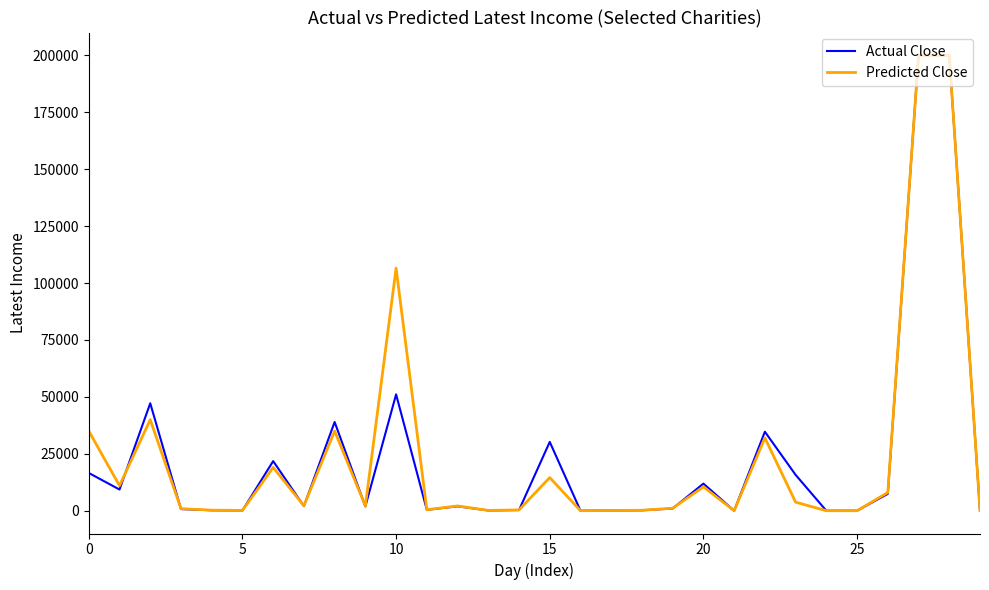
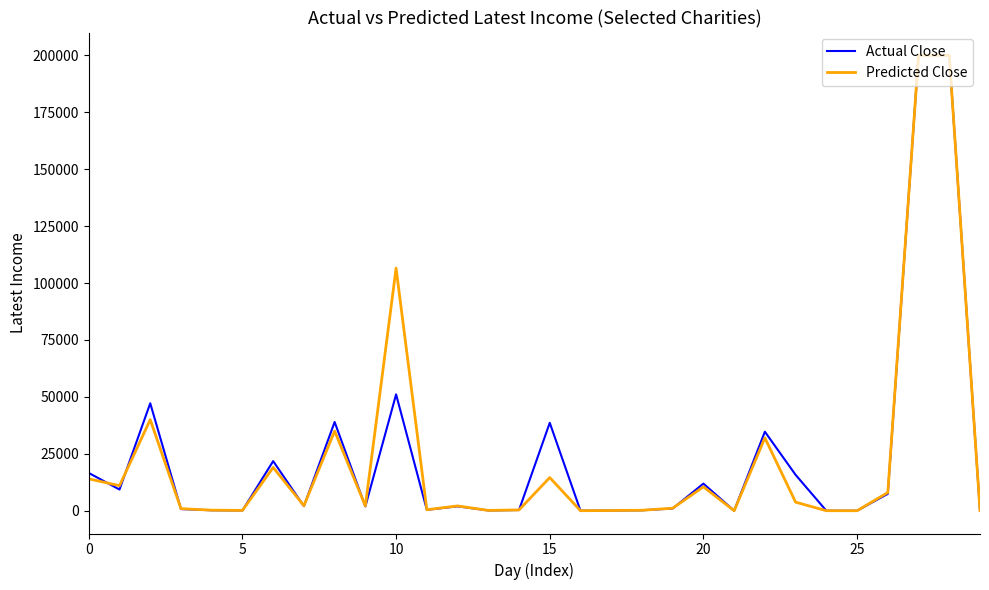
  {
    "Actual Close": {
      "0": 17000,
      "10": 51000,
-     "15": 30000,
+     "15": 39000,
      "20": 12000
    },
    "Predicted Close": {
-     "0": 35000,
+     "0": 14000,
      "10": 107000,
      "15": 15000,
      "20": 11000
    }
  }
